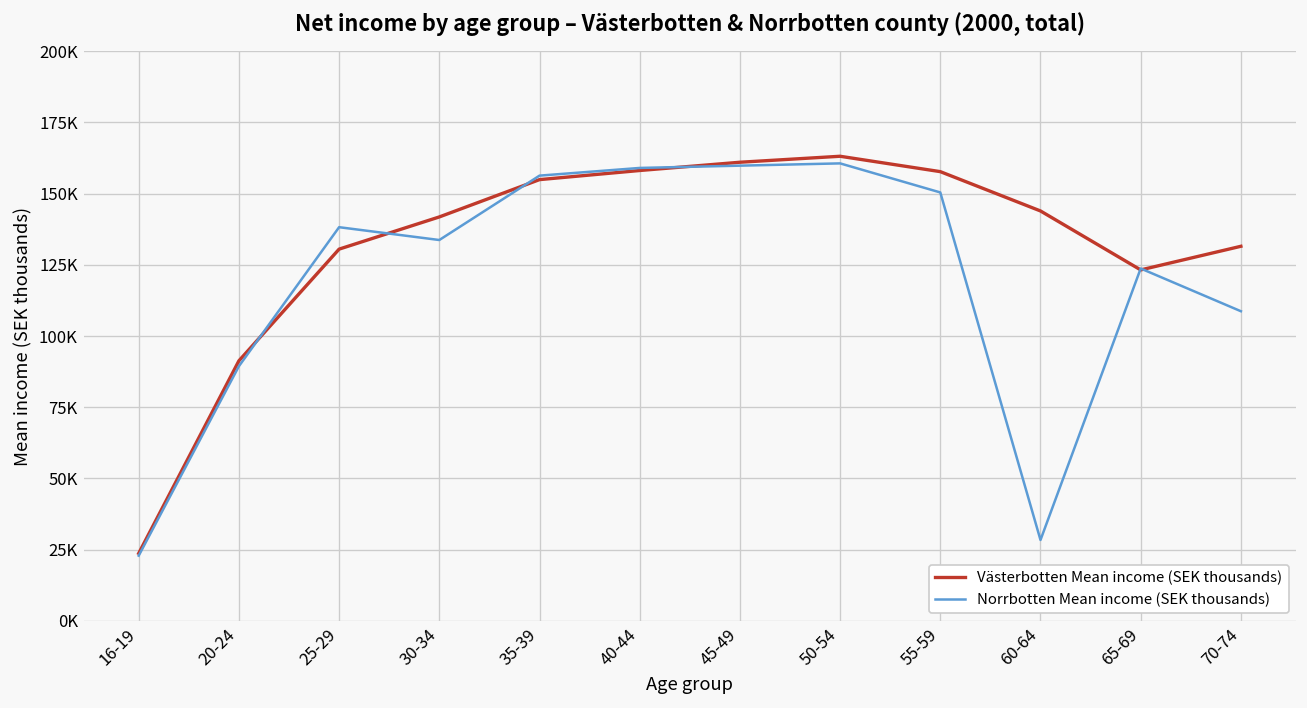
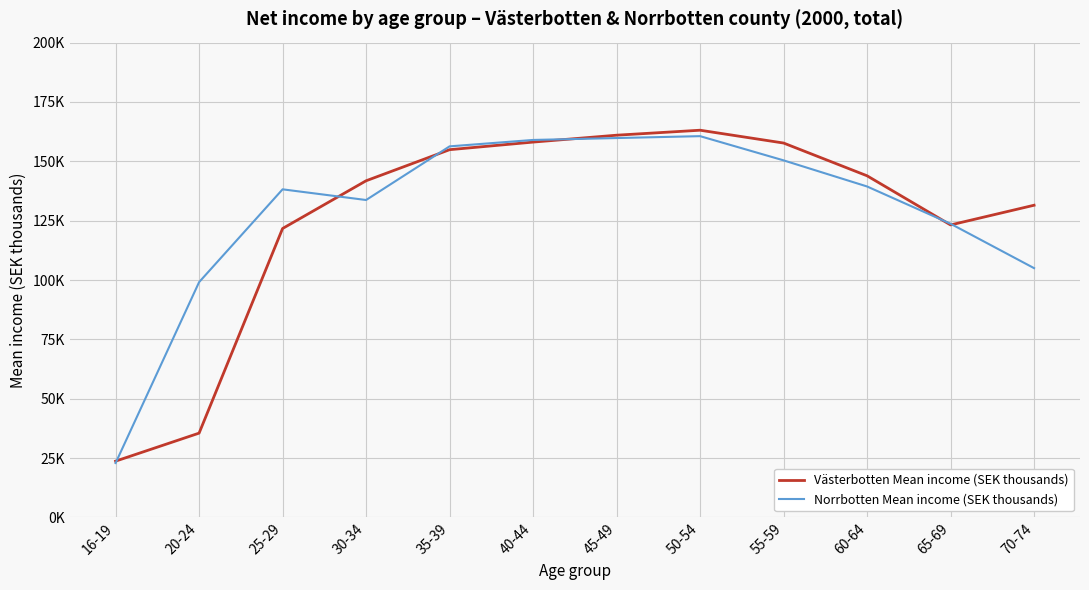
  {
    "Västerbotten Mean income (SEK thousands)": {
-     "20-24": 91000,
-     "25-29": 131000,
+     "20-24": 36000,
+     "25-29": 122000,
      "30-34": 142000,
      "35-39": 155000,
      "45-49": 161000,
      "50-54": 163000,
      "55-59": 158000,
      "60-64": 144000,
      "70-74": 132000
    },
    "Norrbotten Mean income (SEK thousands)": {
-     "20-24": 89000,
+     "20-24": 99000,
      "25-29": 138000,
      "30-34": 134000,
      "35-39": 156000,
      "45-49": 160000,
      "50-54": 161000,
      "55-59": 150000,
-     "60-64": 28000,
-     "70-74": 109000
+     "60-64": 139000,
+     "70-74": 105000
    }
  }
